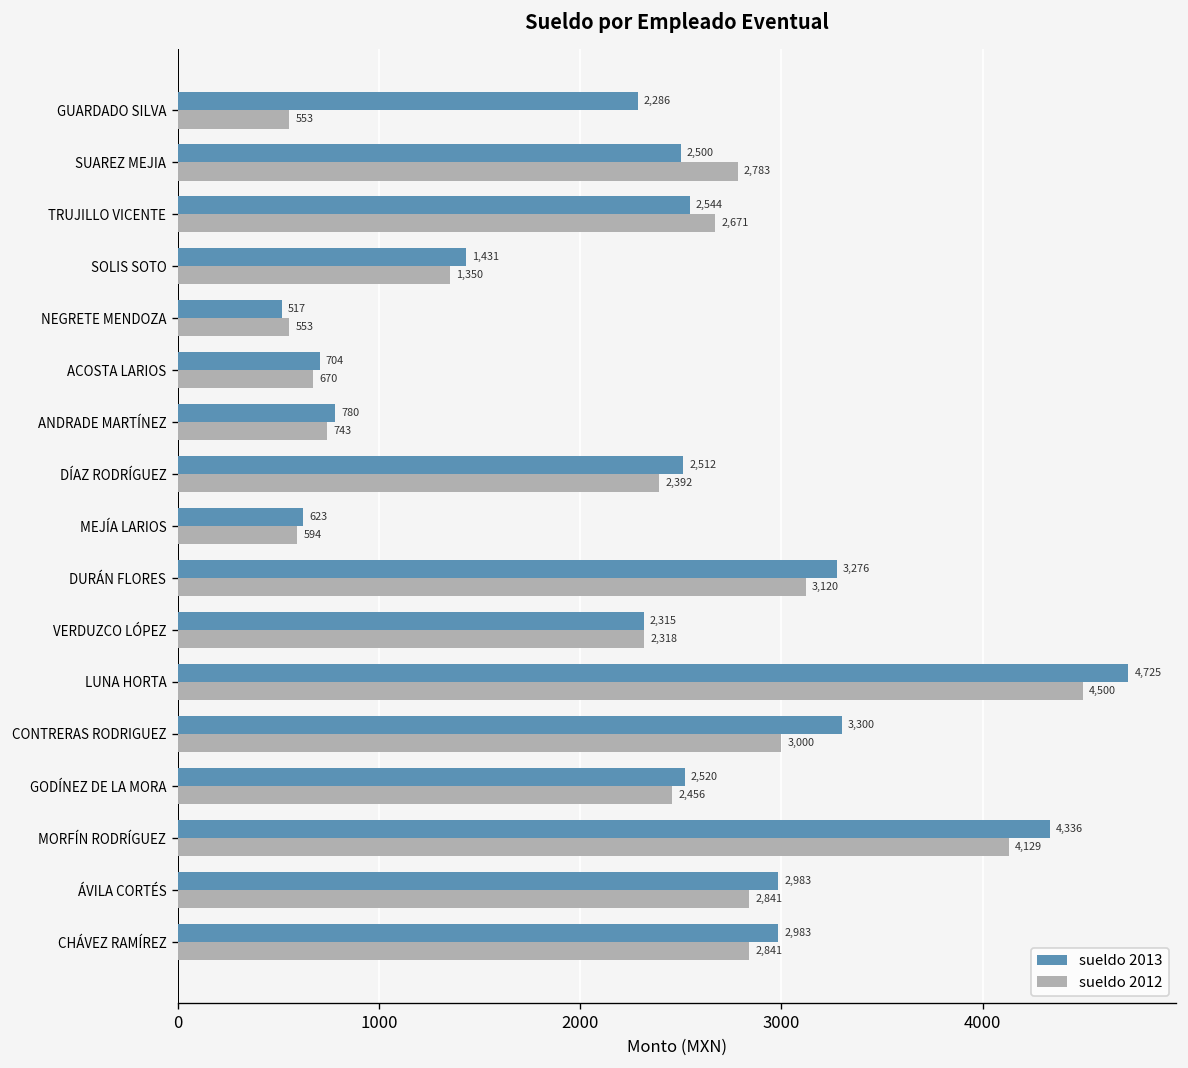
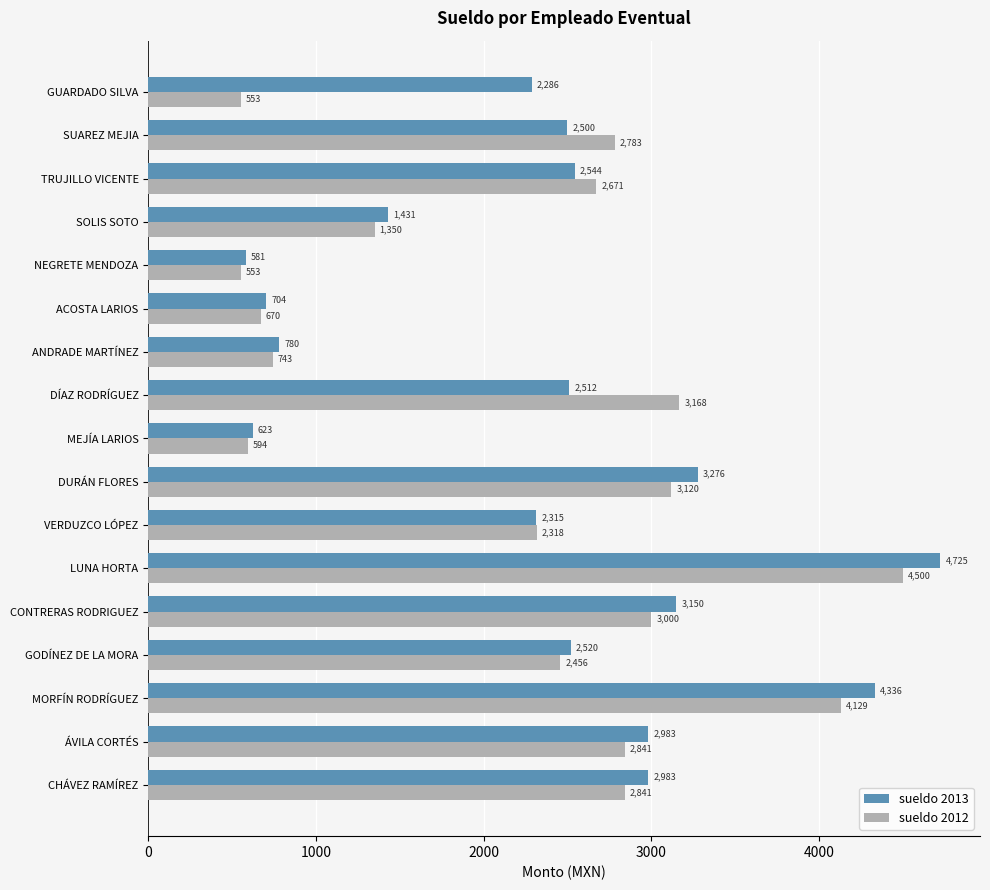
  {
    "sueldo 2013": {
      "GUARDADO SILVA": "2,286",
      "SUAREZ MEJIA": "2,500",
      "TRUJILLO VICENTE": "2,544",
      "SOLIS SOTO": "1,431",
-     "NEGRETE MENDOZA": "517",
+     "NEGRETE MENDOZA": "581",
      "ACOSTA LARIOS": "704",
      "ANDRADE MARTÍNEZ": "780",
      "DÍAZ RODRÍGUEZ": "2,512",
      "MEJÍA LARIOS": "623",
      "DURÁN FLORES": "3,276",
      "VERDUZCO LÓPEZ": "2,315",
      "LUNA HORTA": "4,725",
-     "CONTRERAS RODRIGUEZ": "3,300",
+     "CONTRERAS RODRIGUEZ": "3,150",
      "GODÍNEZ DE LA MORA": "2,520",
      "MORFÍN RODRÍGUEZ": "4,336",
      "ÁVILA CORTÉS": "2,983",
      "CHÁVEZ RAMÍREZ": "2,983"
    },
    "sueldo 2012": {
      "GUARDADO SILVA": "553",
      "SUAREZ MEJIA": "2,783",
      "TRUJILLO VICENTE": "2,671",
      "SOLIS SOTO": "1,350",
      "NEGRETE MENDOZA": "553",
      "ACOSTA LARIOS": "670",
      "ANDRADE MARTÍNEZ": "743",
-     "DÍAZ RODRÍGUEZ": "2,392",
+     "DÍAZ RODRÍGUEZ": "3,168",
      "MEJÍA LARIOS": "594",
      "DURÁN FLORES": "3,120",
      "VERDUZCO LÓPEZ": "2,318",
      "LUNA HORTA": "4,500",
      "CONTRERAS RODRIGUEZ": "3,000",
      "GODÍNEZ DE LA MORA": "2,456",
      "MORFÍN RODRÍGUEZ": "4,129",
      "ÁVILA CORTÉS": "2,841",
      "CHÁVEZ RAMÍREZ": "2,841"
    }
  }
